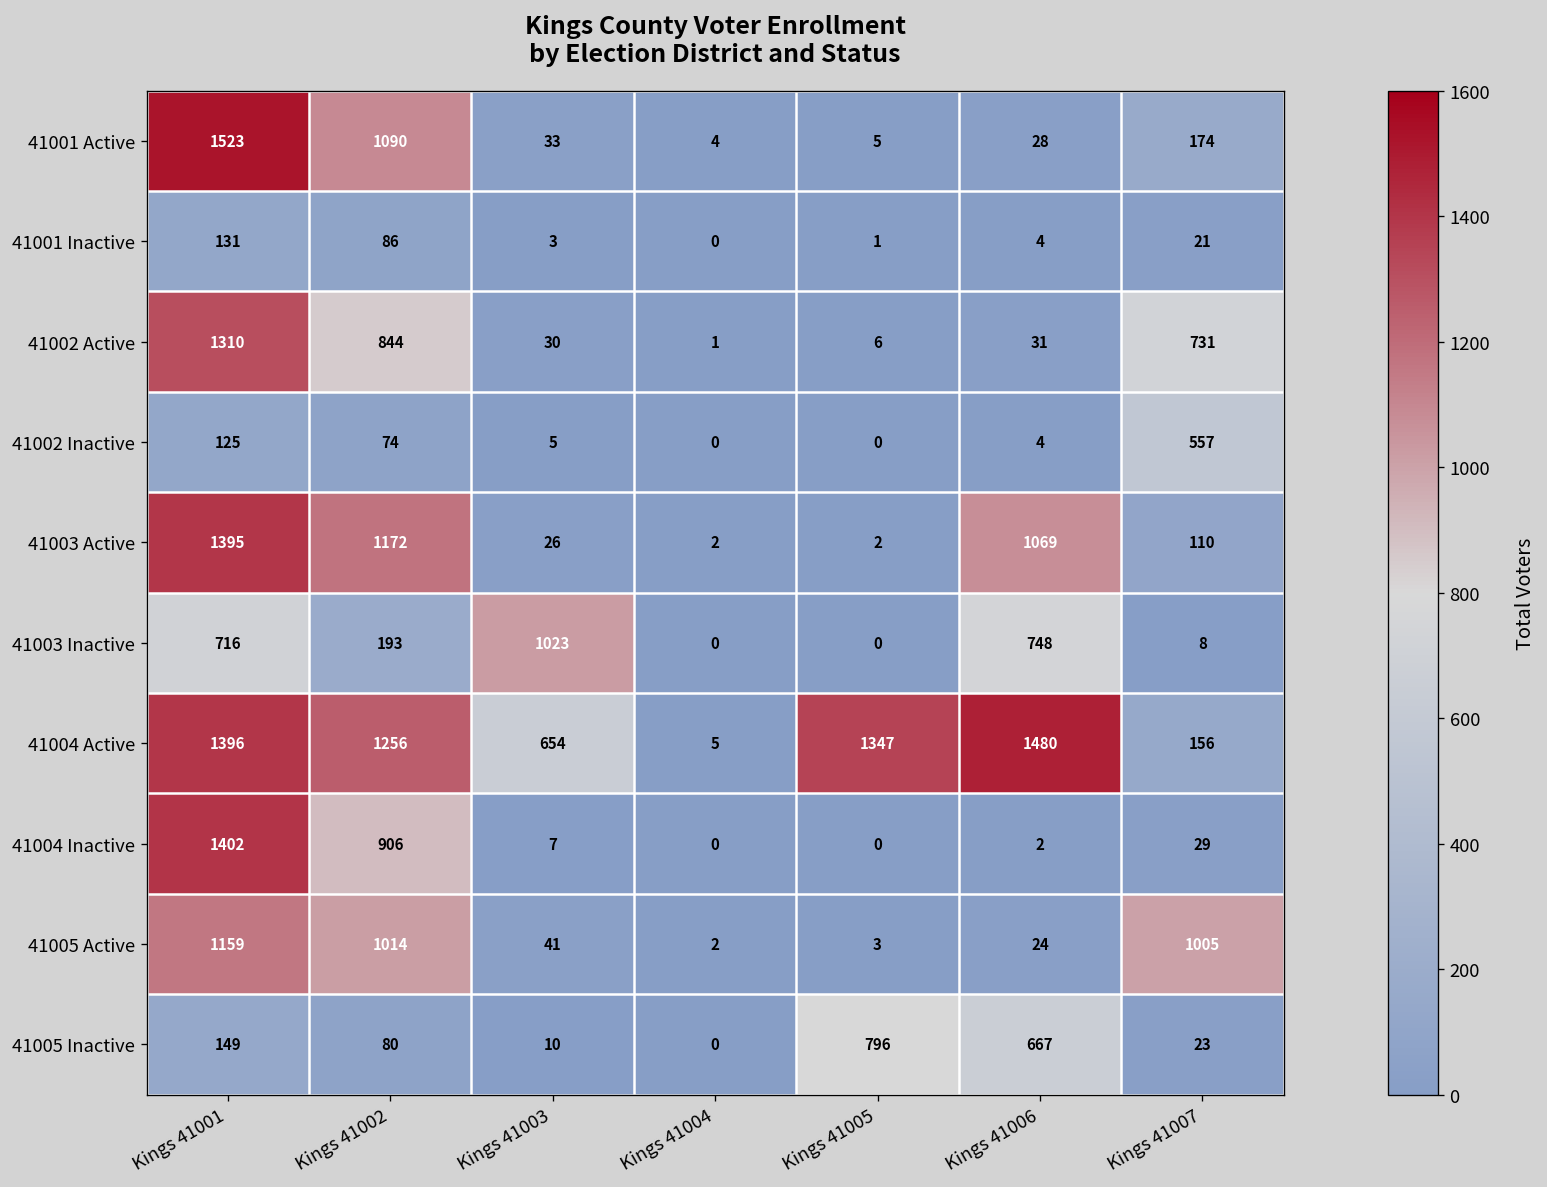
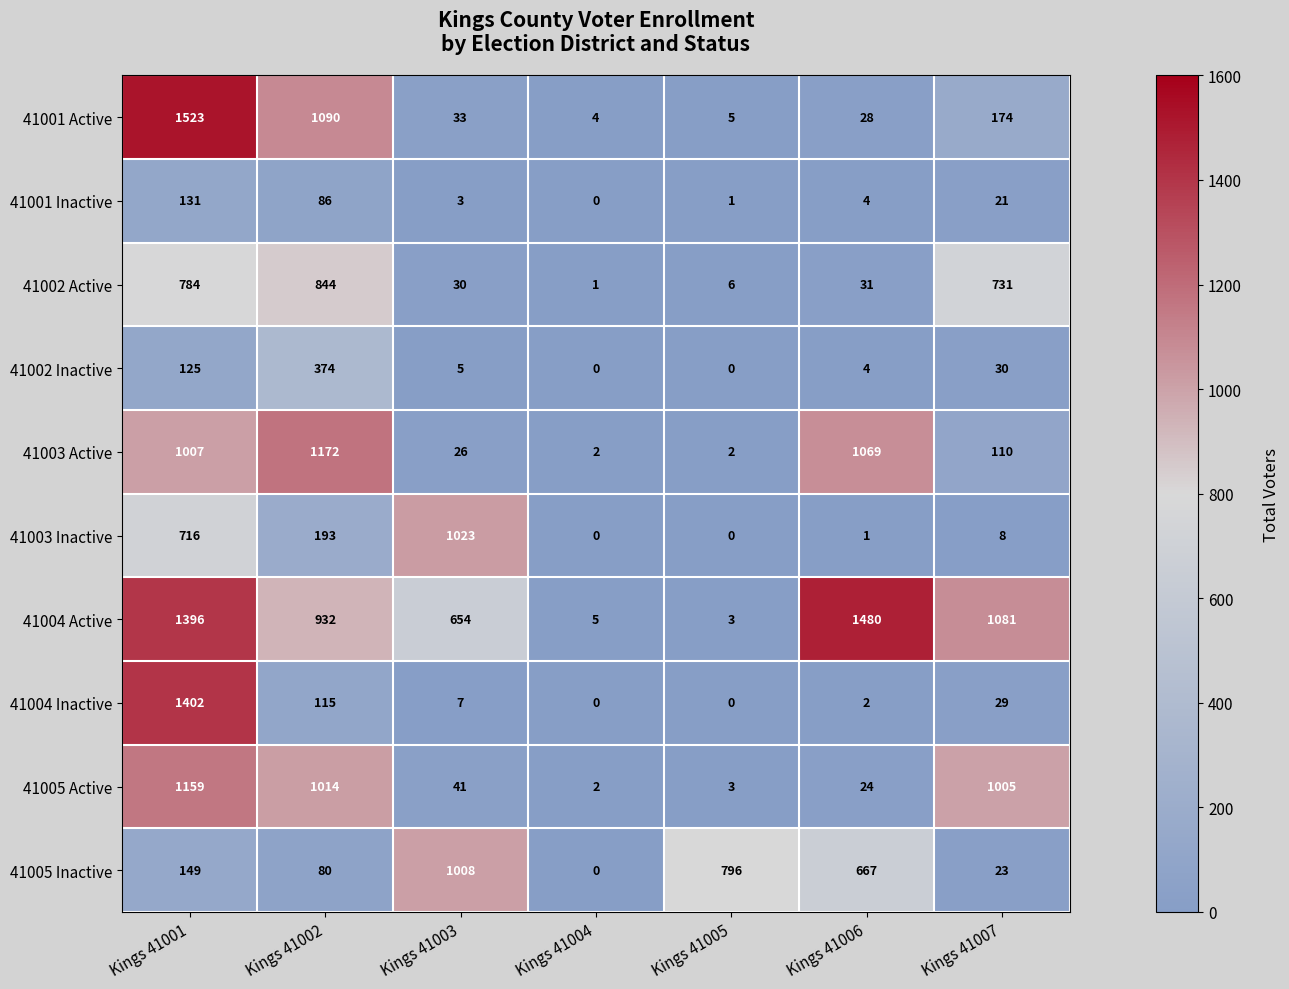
  {
    "41001 Active": {
      "Kings 41001": 1523,
      "Kings 41002": 1090,
      "Kings 41003": 33,
      "Kings 41004": 4,
      "Kings 41005": 5,
      "Kings 41006": 28,
      "Kings 41007": 174
    },
    "41001 Inactive": {
      "Kings 41001": 131,
      "Kings 41002": 86,
      "Kings 41003": 3,
      "Kings 41004": 0,
      "Kings 41005": 1,
      "Kings 41006": 4,
      "Kings 41007": 21
    },
    "41002 Active": {
-     "Kings 41001": 1310,
+     "Kings 41001": 784,
      "Kings 41002": 844,
      "Kings 41003": 30,
      "Kings 41004": 1,
      "Kings 41005": 6,
      "Kings 41006": 31,
      "Kings 41007": 731
    },
    "41002 Inactive": {
      "Kings 41001": 125,
-     "Kings 41002": 74,
+     "Kings 41002": 374,
      "Kings 41003": 5,
      "Kings 41004": 0,
      "Kings 41005": 0,
      "Kings 41006": 4,
-     "Kings 41007": 557
+     "Kings 41007": 30
    },
    "41003 Active": {
-     "Kings 41001": 1395,
+     "Kings 41001": 1007,
      "Kings 41002": 1172,
      "Kings 41003": 26,
      "Kings 41004": 2,
      "Kings 41005": 2,
      "Kings 41006": 1069,
      "Kings 41007": 110
    },
    "41003 Inactive": {
      "Kings 41001": 716,
      "Kings 41002": 193,
      "Kings 41003": 1023,
      "Kings 41004": 0,
      "Kings 41005": 0,
-     "Kings 41006": 748,
+     "Kings 41006": 1,
      "Kings 41007": 8
    },
    "41004 Active": {
      "Kings 41001": 1396,
-     "Kings 41002": 1256,
+     "Kings 41002": 932,
      "Kings 41003": 654,
      "Kings 41004": 5,
-     "Kings 41005": 1347,
+     "Kings 41005": 3,
      "Kings 41006": 1480,
-     "Kings 41007": 156
+     "Kings 41007": 1081
    },
    "41004 Inactive": {
      "Kings 41001": 1402,
-     "Kings 41002": 906,
+     "Kings 41002": 115,
      "Kings 41003": 7,
      "Kings 41004": 0,
      "Kings 41005": 0,
      "Kings 41006": 2,
      "Kings 41007": 29
    },
    "41005 Active": {
      "Kings 41001": 1159,
      "Kings 41002": 1014,
      "Kings 41003": 41,
      "Kings 41004": 2,
      "Kings 41005": 3,
      "Kings 41006": 24,
      "Kings 41007": 1005
    },
    "41005 Inactive": {
      "Kings 41001": 149,
      "Kings 41002": 80,
-     "Kings 41003": 10,
+     "Kings 41003": 1008,
      "Kings 41004": 0,
      "Kings 41005": 796,
      "Kings 41006": 667,
      "Kings 41007": 23
    }
  }
